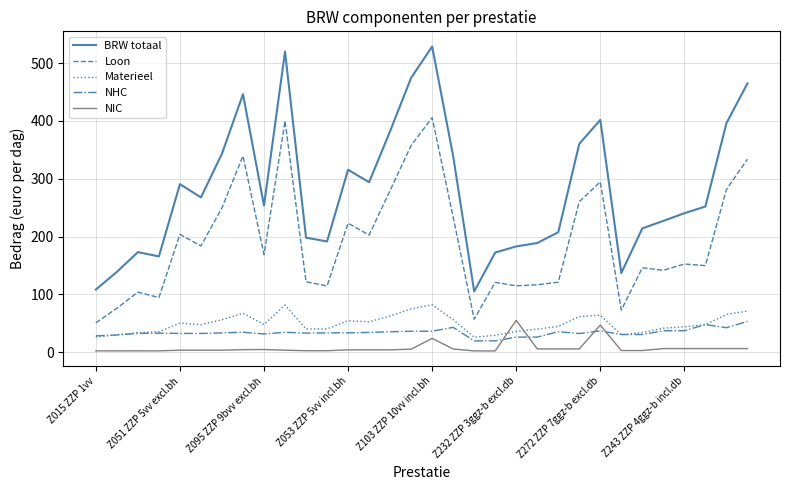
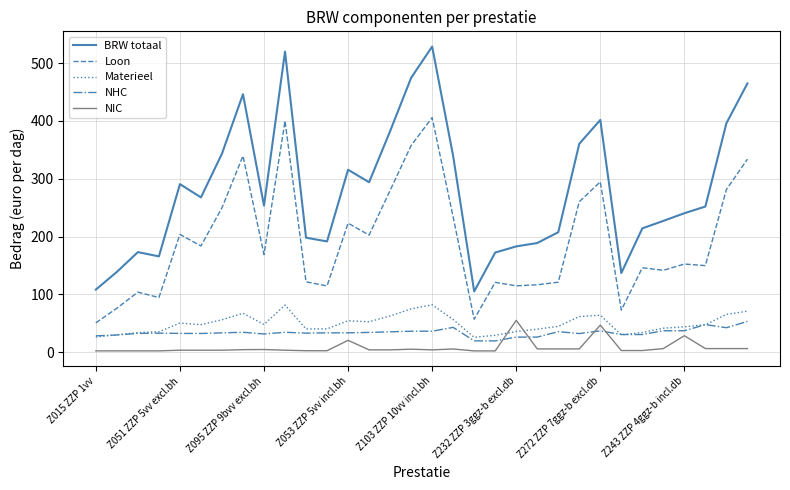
  {
    "NIC": {
      "Z015 ZZP 1vv": 0,
      "Z051 ZZP 5vv excl.bh": 0,
      "Z095 ZZP 9bvv excl.bh": 0,
-     "Z053 ZZP 5vv incl.bh": 0,
-     "Z103 ZZP 10vv incl.bh": 20,
+     "Z053 ZZP 5vv incl.bh": 20,
+     "Z103 ZZP 10vv incl.bh": 0,
      "Z232 ZZP 3ggz-b excl.db": 60,
      "Z272 ZZP 7ggz-b excl.db": 50,
-     "Z243 ZZP 4ggz-b incl.db": 10
+     "Z243 ZZP 4ggz-b incl.db": 30
    }
  }
